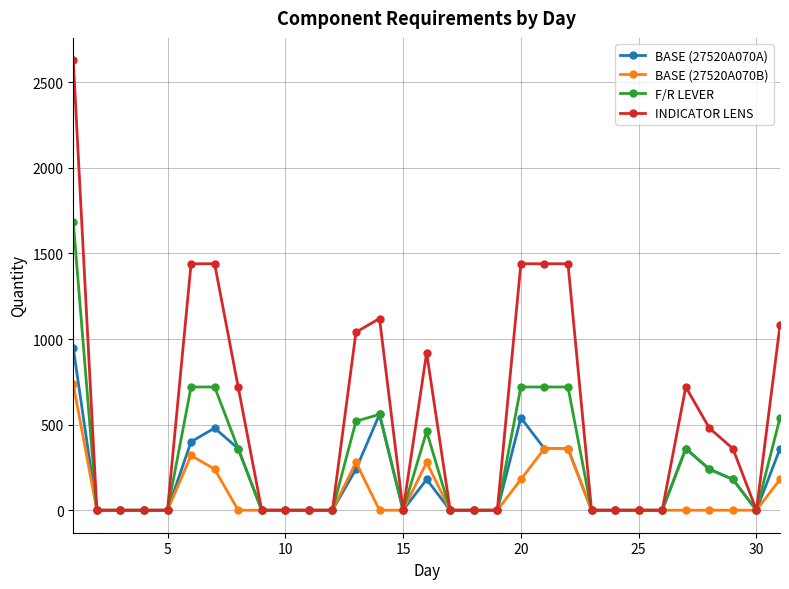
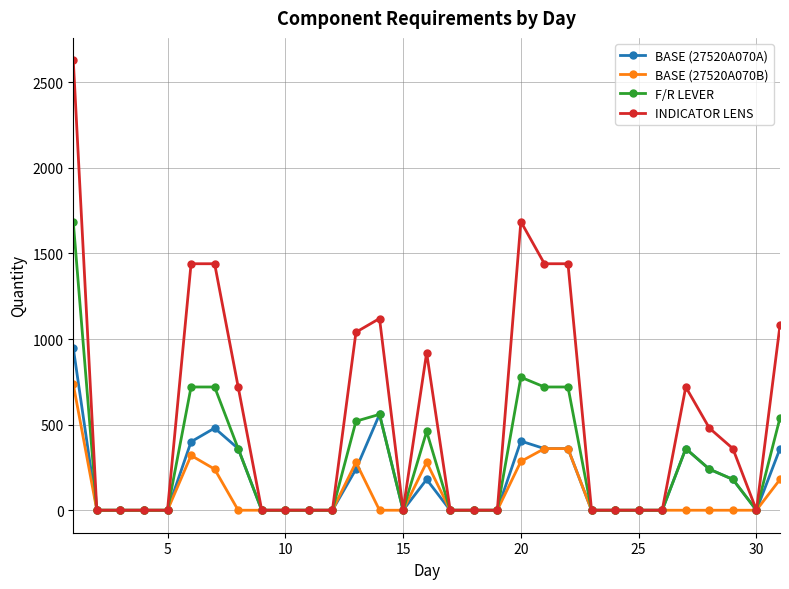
  {
    "BASE (27520A070A)": {
-     "20": 540
+     "20": 400
    },
    "BASE (27520A070B)": {
-     "20": 180
+     "20": 290
    },
    "F/R LEVER": {
-     "20": 720
+     "20": 780
    },
    "INDICATOR LENS": {
-     "20": 1440
+     "20": 1690
    }
  }
